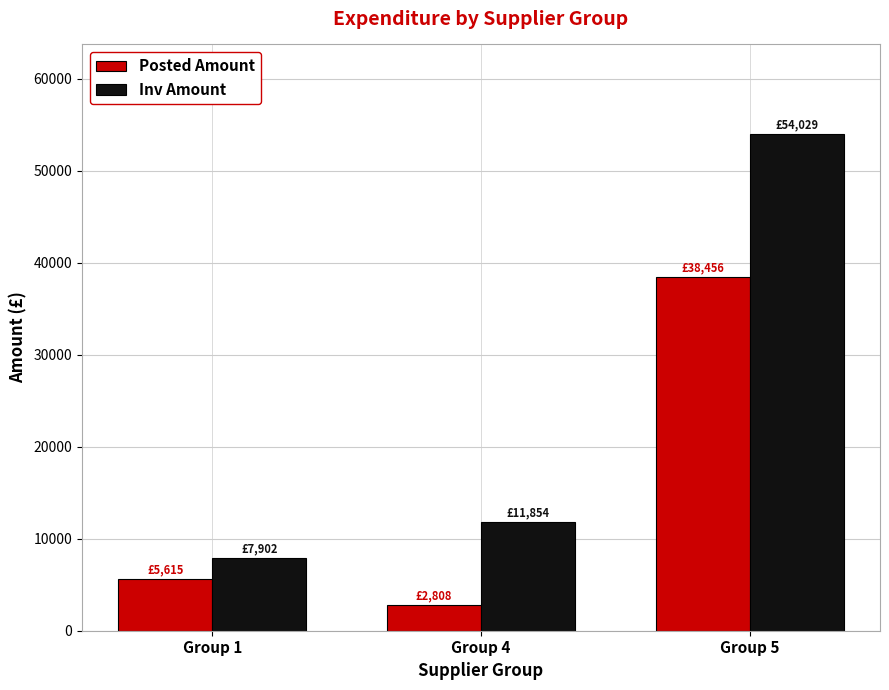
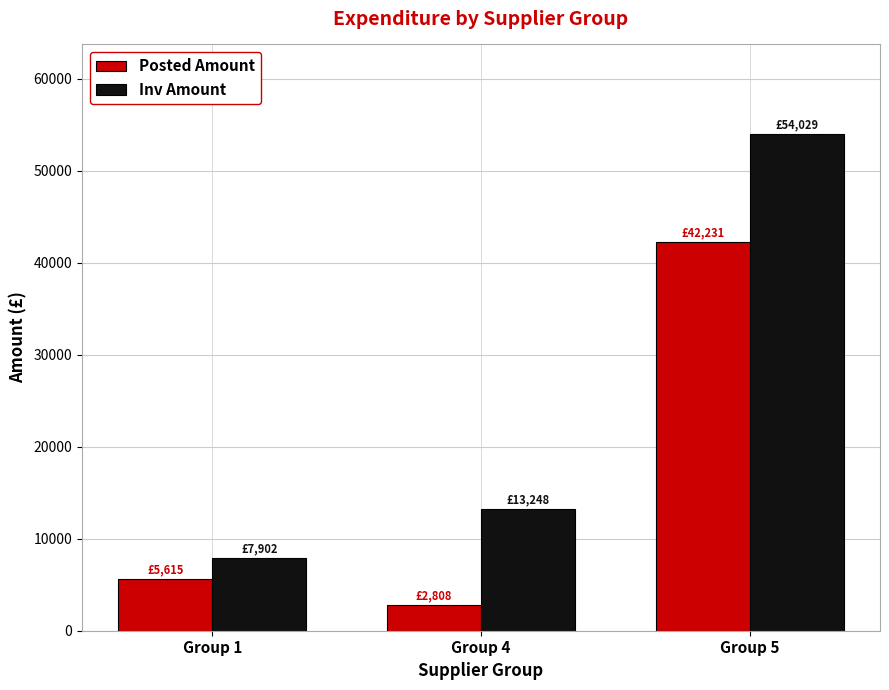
  {
    "Posted Amount": {
      "Group 1": "£5,615",
      "Group 4": "£2,808",
-     "Group 5": "£38,456"
+     "Group 5": "£42,231"
    },
    "Inv Amount": {
      "Group 1": "£7,902",
-     "Group 4": "£11,854",
+     "Group 4": "£13,248",
      "Group 5": "£54,029"
    }
  }
